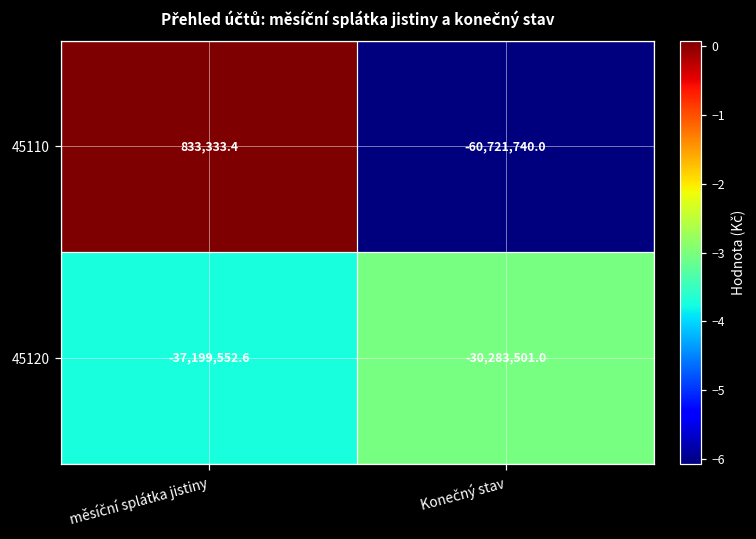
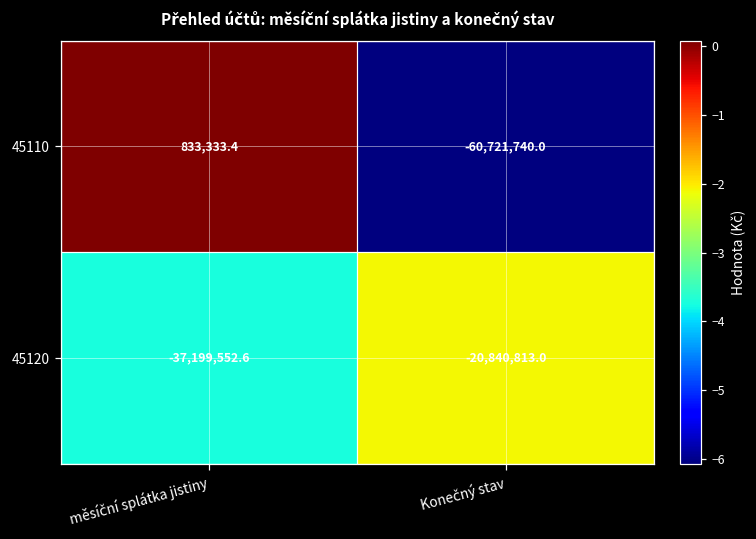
  {
    "45110": {
      "měsíční splátka jistiny": "833,333.4",
      "Konečný stav": "-60,721,740.0"
    },
    "45120": {
      "měsíční splátka jistiny": "-37,199,552.6",
-     "Konečný stav": "-30,283,501.0"
+     "Konečný stav": "-20,840,813.0"
    }
  }
